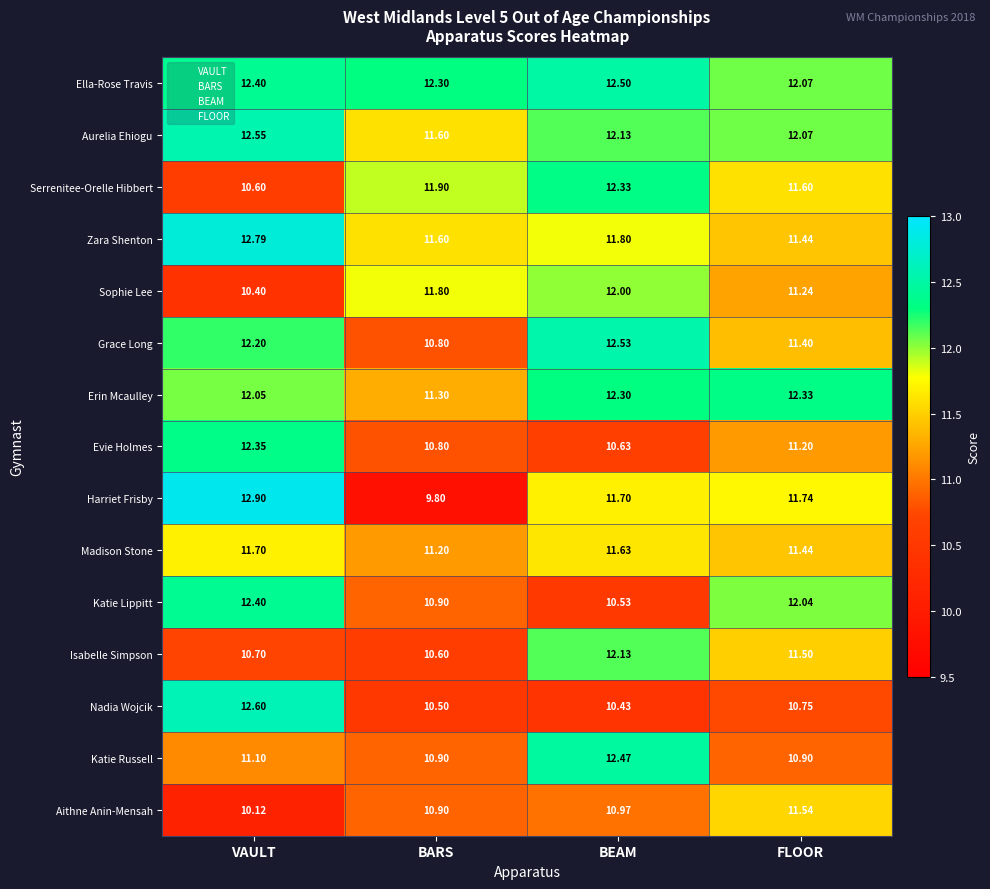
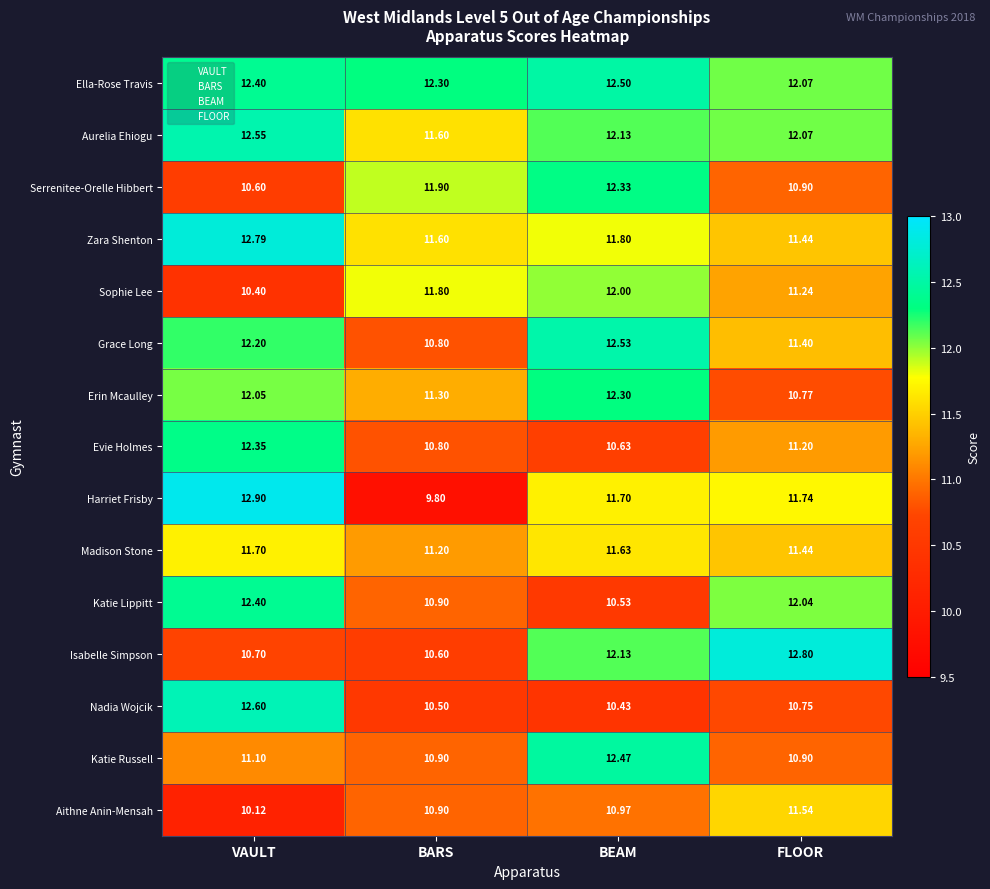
  {
    "Serrenitee-Orelle Hibbert": {
-     "FLOOR": 11.60
+     "FLOOR": 10.90
    },
    "Erin Mcaulley": {
-     "FLOOR": 12.33
+     "FLOOR": 10.77
    },
    "Isabelle Simpson": {
-     "FLOOR": 11.50
+     "FLOOR": 12.80
    }
  }
